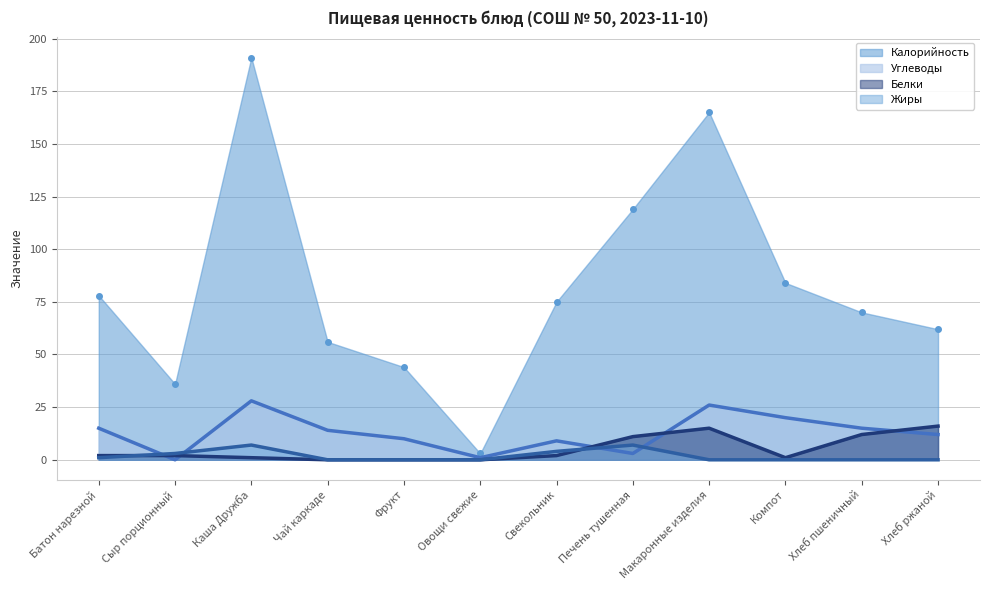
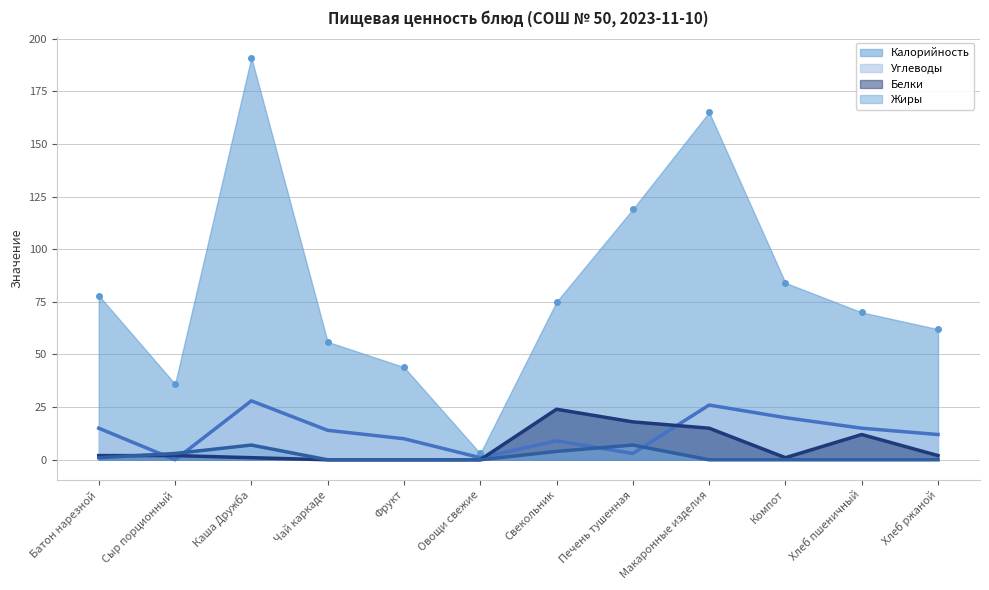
  {
    "Белки": {
      "Каша Дружба": 1,
-     "Свекольник": 2,
-     "Печень тушенная": 11,
+     "Свекольник": 24,
+     "Печень тушенная": 18,
      "Макаронные изделия": 15,
      "Хлеб пшеничный": 12,
-     "Хлеб ржаной": 16
+     "Хлеб ржаной": 2
    }
  }
